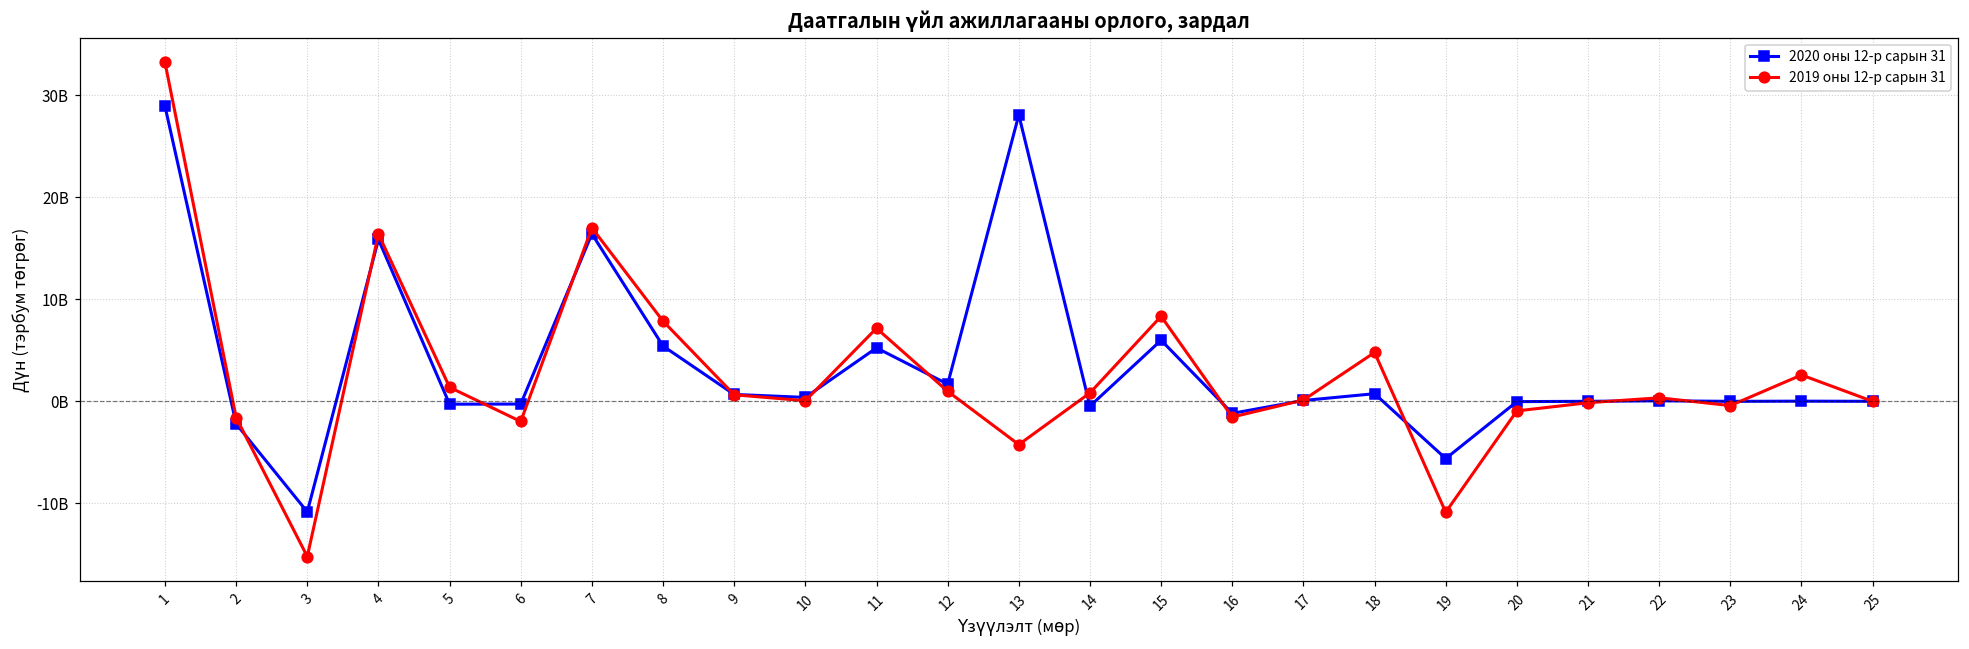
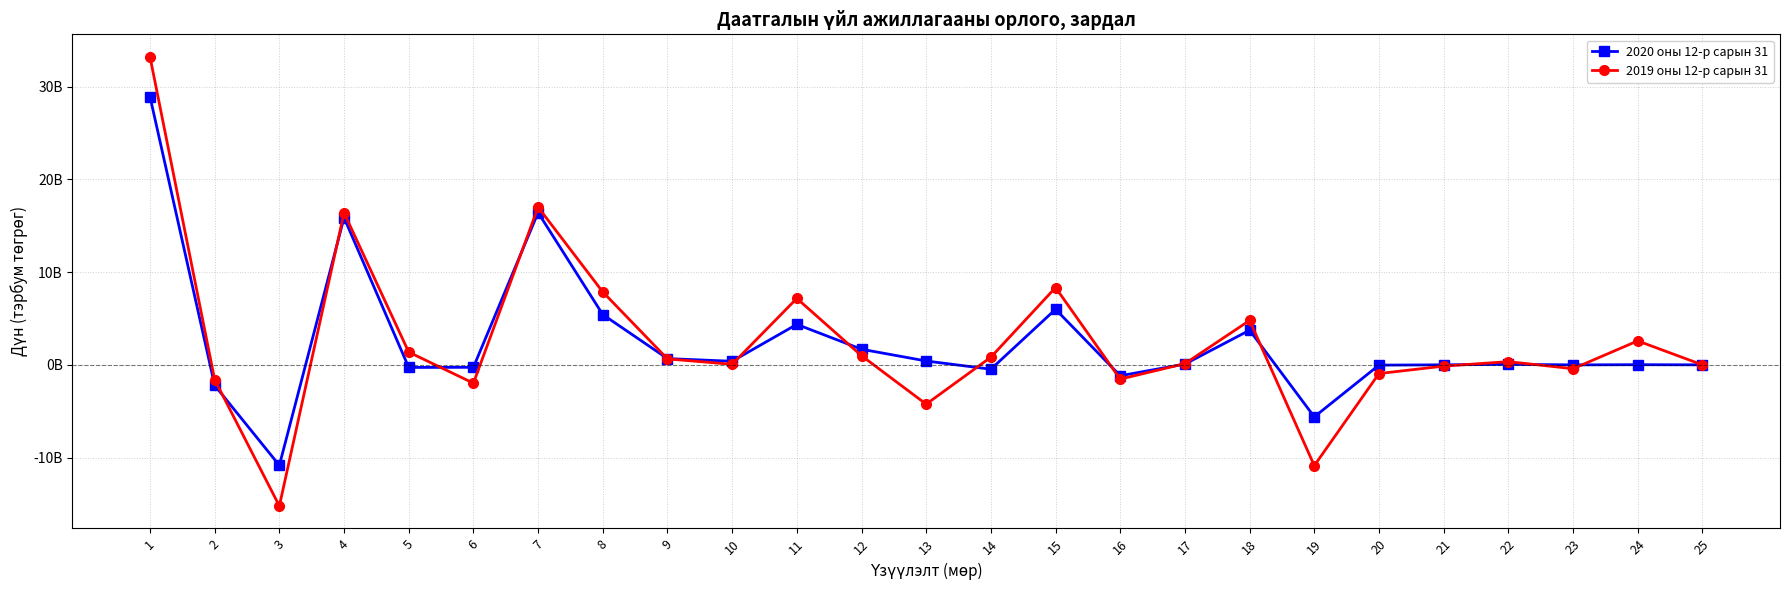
  {
    "2020 оны 12-р сарын 31": {
      "1": 29000000000,
      "2": -2000000000,
      "3": -11000000000,
      "4": 16000000000,
      "5": 0,
      "6": 0,
      "7": 16000000000,
      "8": 5000000000,
      "10": 0,
-     "11": 5000000000,
+     "11": 4000000000,
      "12": 2000000000,
-     "13": 28000000000,
+     "13": 0,
      "14": 0,
      "15": 6000000000,
      "16": -1000000000,
-     "18": 1000000000,
+     "18": 4000000000,
      "19": -6000000000,
      "20": 0,
      "22": 0,
      "23": 0,
      "24": 0
    },
    "2019 оны 12-р сарын 31": {
      "1": 33000000000,
      "2": -2000000000,
      "3": -15000000000,
      "4": 16000000000,
      "5": 1000000000,
      "6": -2000000000,
      "7": 17000000000,
      "8": 8000000000,
      "10": 0,
      "11": 7000000000,
      "12": 1000000000,
      "13": -4000000000,
      "14": 1000000000,
      "15": 8000000000,
      "16": -2000000000,
      "18": 5000000000,
      "19": -11000000000,
      "20": -1000000000,
      "22": 0,
      "23": 0,
      "24": 3000000000
    }
  }
